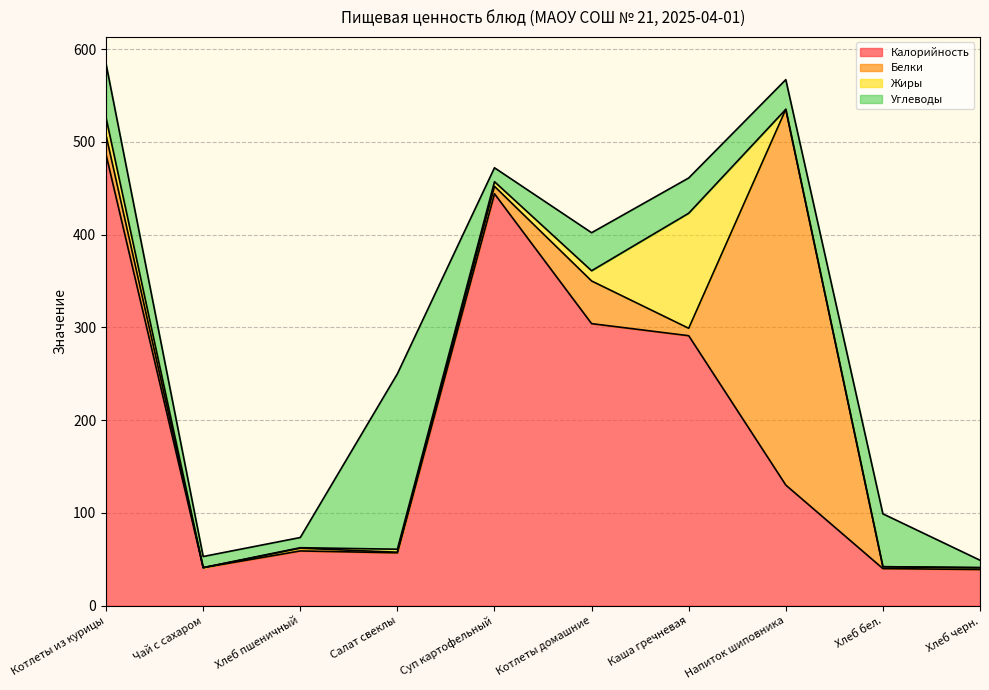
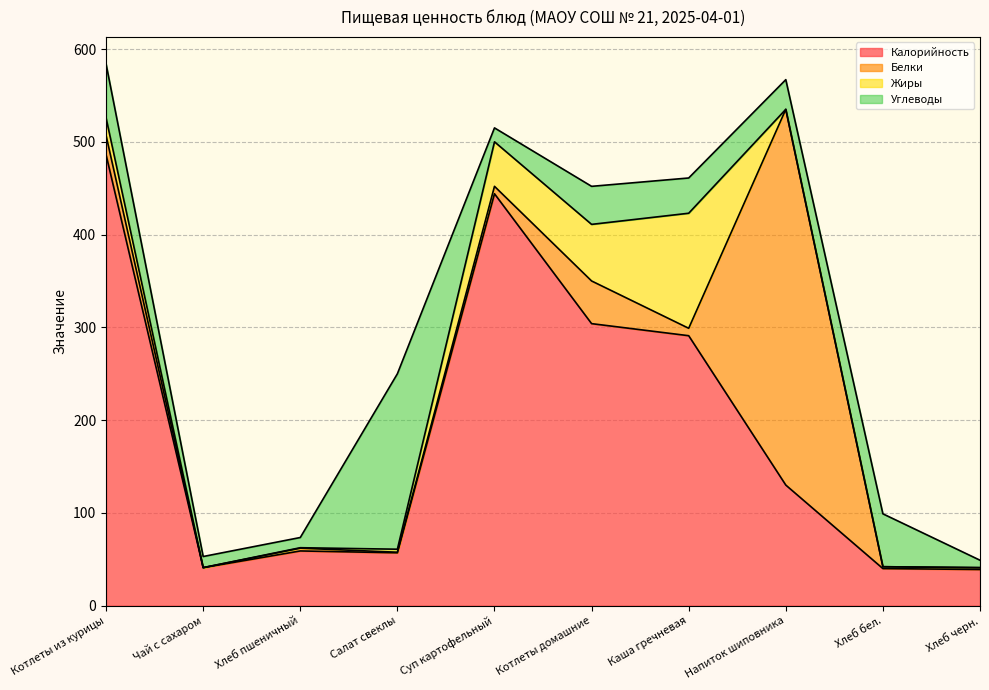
  {
    "Калорийность": {
      "Котлеты из курицы": 490,
      "Хлеб пшеничный": 60,
      "Суп картофельный": 440,
      "Котлеты домашние": 300,
      "Каша гречневая": 290,
      "Напиток шиповника": 130
    },
    "Белки": {
      "Котлеты из курицы": 20,
      "Суп картофельный": 10,
      "Котлеты домашние": 50,
      "Каша гречневая": 10
    },
    "Жиры": {
      "Котлеты из курицы": 20,
      "Салат свеклы": 0,
-     "Суп картофельный": 10,
-     "Котлеты домашние": 10,
+     "Суп картофельный": 50,
+     "Котлеты домашние": 60,
      "Каша гречневая": 120
    },
    "Углеводы": {
      "Котлеты из курицы": 60,
      "Чай с сахаром": 10,
      "Хлеб пшеничный": 10,
      "Салат свеклы": 190,
      "Суп картофельный": 20,
      "Котлеты домашние": 40,
      "Каша гречневая": 40,
      "Напиток шиповника": 30,
      "Хлеб бел.": 60,
      "Хлеб черн.": 10
    }
  }
